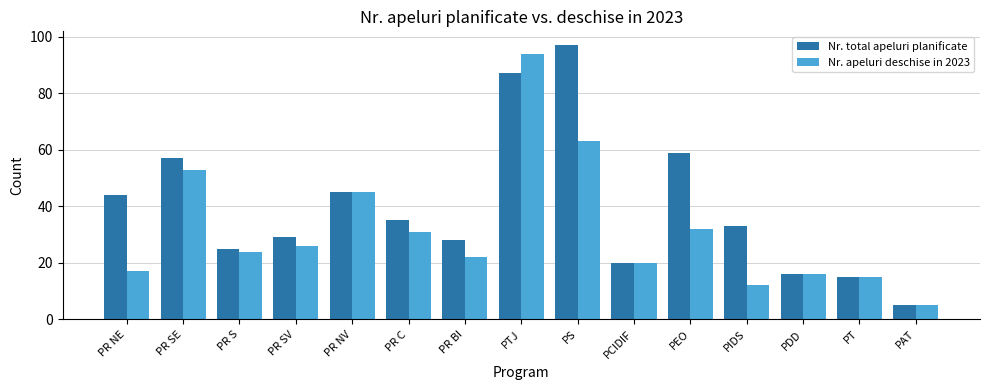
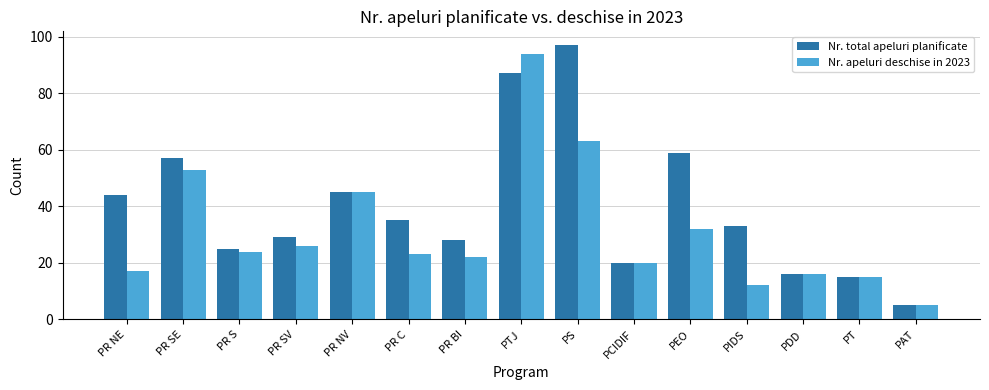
  {
    "Nr. total apeluri planificate": {
      "PR NE": 44,
      "PR SE": 57,
      "PR S": 25,
      "PR SV": 29,
      "PR NV": 45,
      "PR C": 35,
      "PR BI": 28,
      "PTJ": 87,
      "PS": 97,
      "PCIDIF": 20,
      "PEO": 59,
      "PIDS": 33,
      "PDD": 16,
      "PT": 15,
      "PAT": 5
    },
    "Nr. apeluri deschise in 2023": {
      "PR NE": 17,
      "PR SE": 53,
      "PR S": 24,
      "PR SV": 26,
      "PR NV": 45,
-     "PR C": 31,
+     "PR C": 23,
      "PR BI": 22,
      "PTJ": 94,
      "PS": 63,
      "PCIDIF": 20,
      "PEO": 32,
      "PIDS": 12,
      "PDD": 16,
      "PT": 15,
      "PAT": 5
    }
  }
